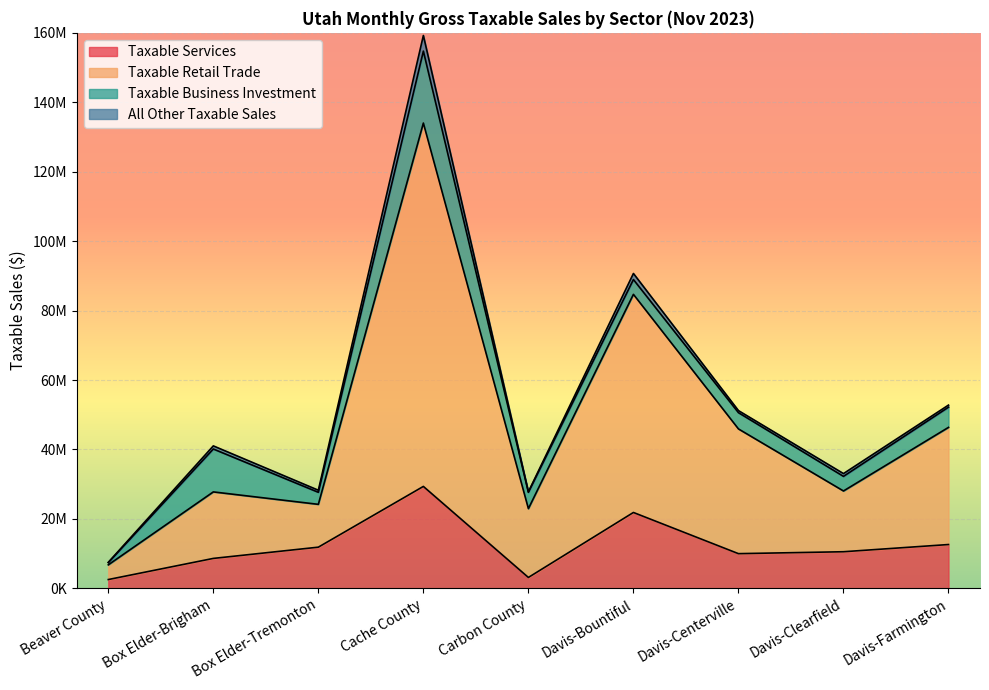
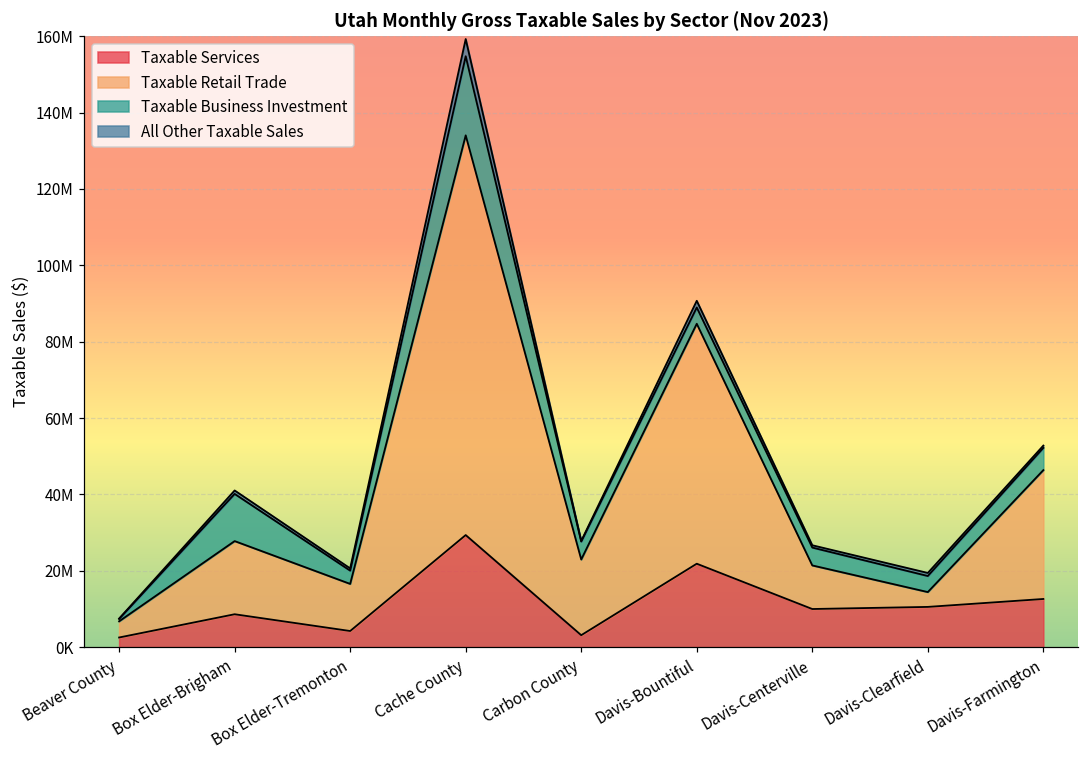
  {
    "Taxable Services": {
      "Beaver County": 3000000,
      "Box Elder-Brigham": 9000000,
-     "Box Elder-Tremonton": 12000000,
+     "Box Elder-Tremonton": 4000000,
      "Cache County": 29000000,
      "Carbon County": 3000000,
      "Davis-Bountiful": 22000000,
      "Davis-Centerville": 10000000,
      "Davis-Clearfield": 11000000,
      "Davis-Farmington": 13000000
    },
    "Taxable Retail Trade": {
      "Box Elder-Brigham": 19000000,
      "Box Elder-Tremonton": 12000000,
      "Cache County": 105000000,
      "Carbon County": 20000000,
      "Davis-Bountiful": 63000000,
-     "Davis-Centerville": 36000000,
-     "Davis-Clearfield": 17000000,
+     "Davis-Centerville": 11000000,
+     "Davis-Clearfield": 4000000,
      "Davis-Farmington": 34000000
    }
  }
